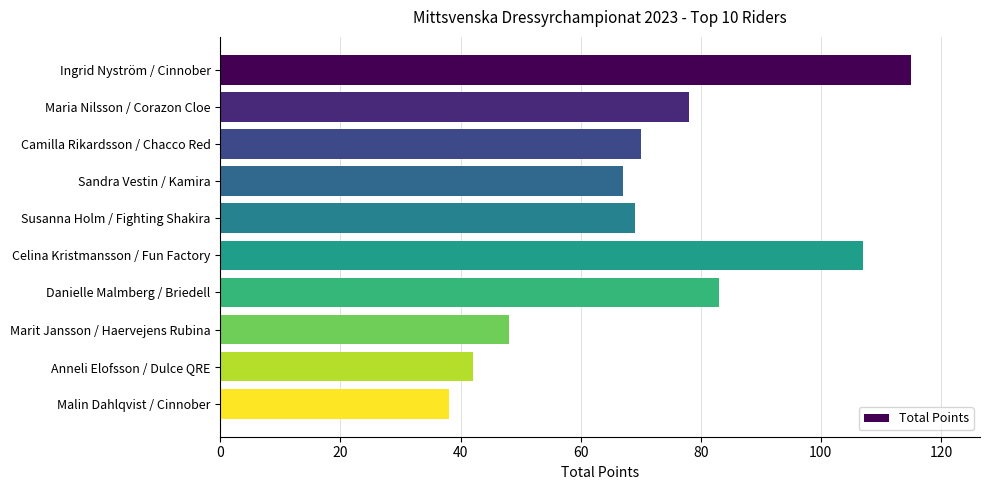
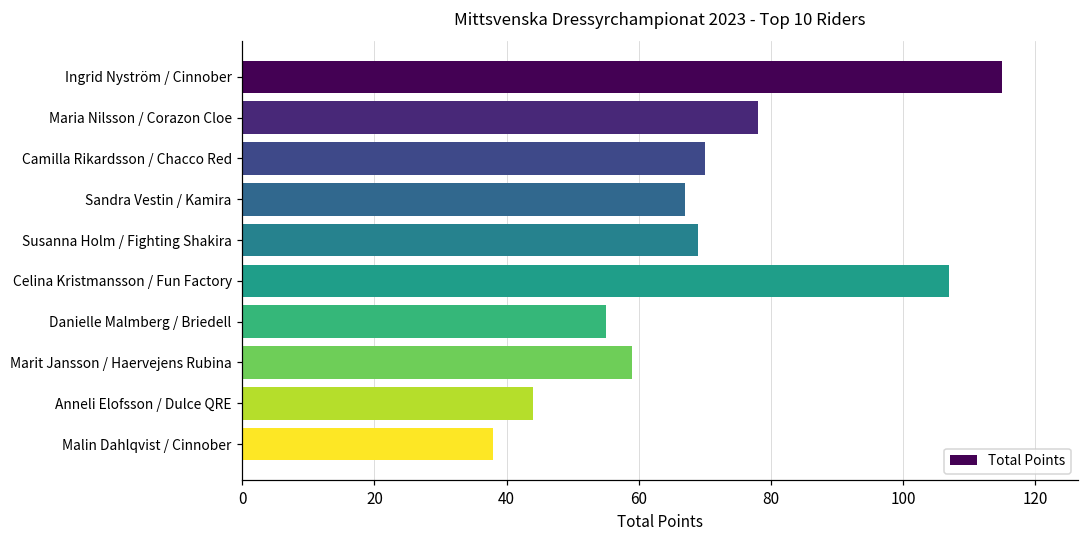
  {
    "Ingrid Nyström / Cinnober": 115,
    "Maria Nilsson / Corazon Cloe": 78,
    "Camilla Rikardsson / Chacco Red": 70,
    "Sandra Vestin / Kamira": 67,
    "Susanna Holm / Fighting Shakira": 69,
    "Celina Kristmansson / Fun Factory": 107,
-   "Danielle Malmberg / Briedell": 83,
-   "Marit Jansson / Haervejens Rubina": 48,
-   "Anneli Elofsson / Dulce QRE": 42,
+   "Danielle Malmberg / Briedell": 55,
+   "Marit Jansson / Haervejens Rubina": 59,
+   "Anneli Elofsson / Dulce QRE": 44,
    "Malin Dahlqvist / Cinnober": 38
  }
